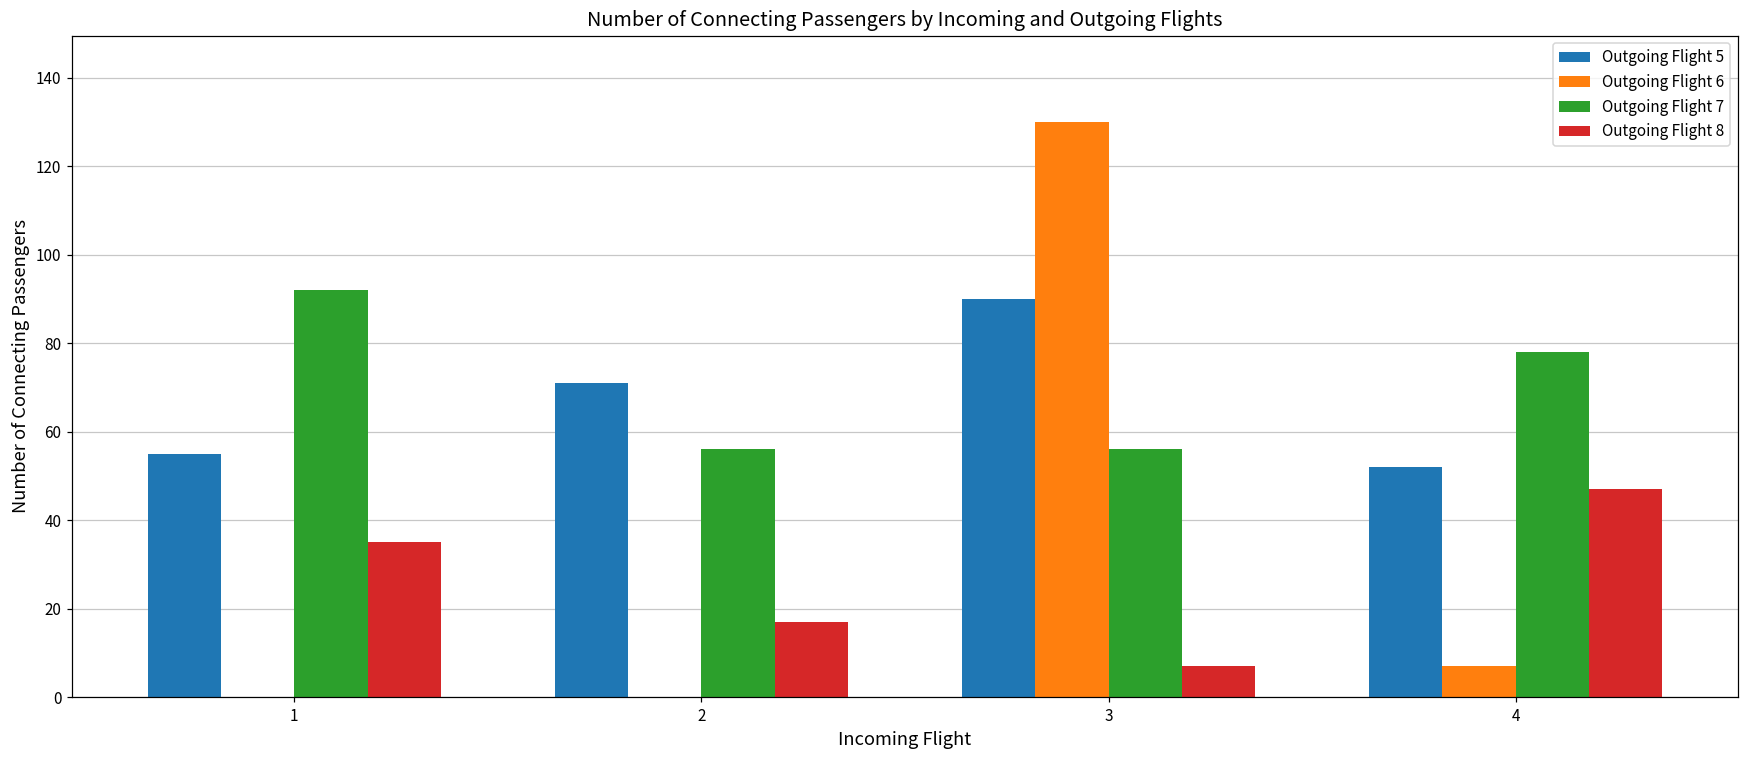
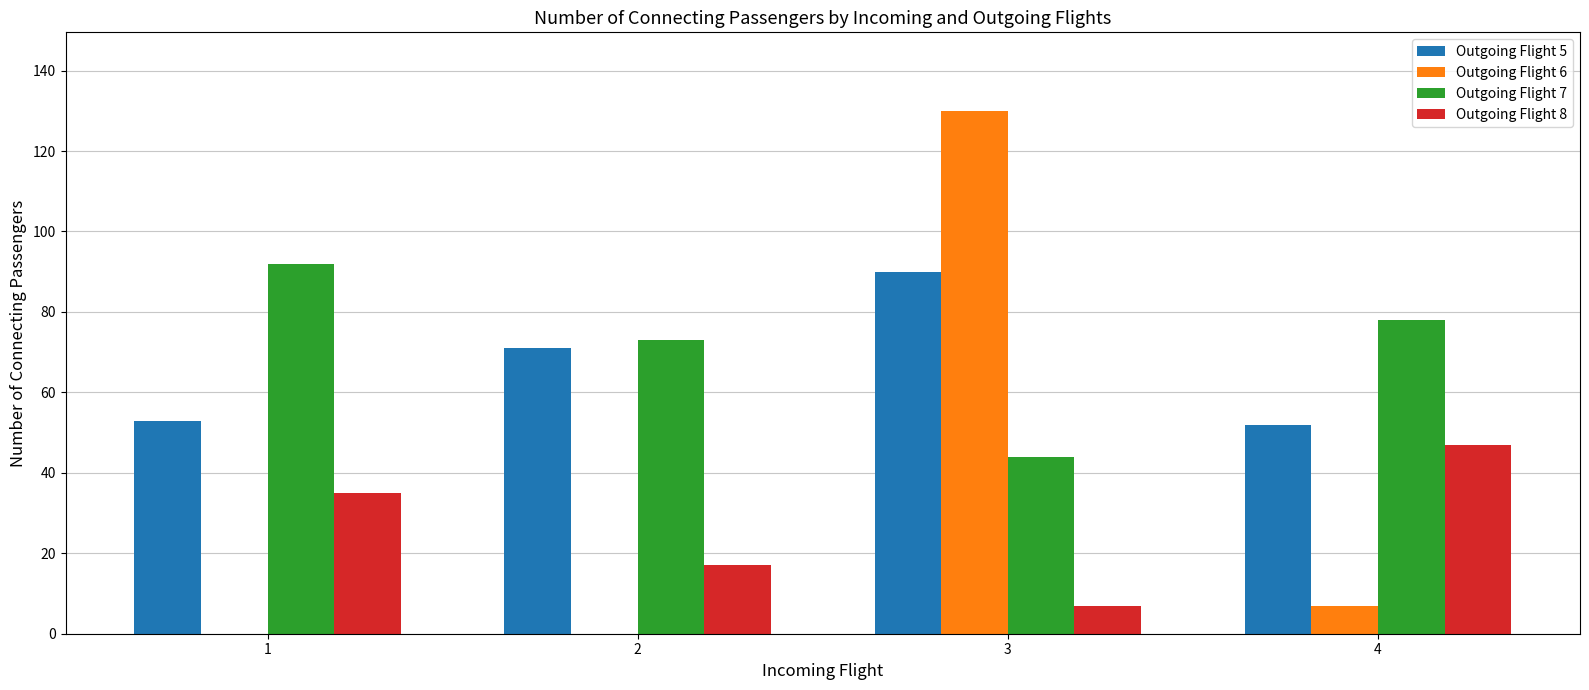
  {
    "Outgoing Flight 5": {
-     "1": 55,
+     "1": 53,
      "2": 71,
      "3": 90,
      "4": 52
    },
    "Outgoing Flight 6": {
      "1": 0,
      "2": 0,
      "3": 130,
      "4": 7
    },
    "Outgoing Flight 7": {
      "1": 92,
-     "2": 56,
-     "3": 56,
+     "2": 73,
+     "3": 44,
      "4": 78
    },
    "Outgoing Flight 8": {
      "1": 35,
      "2": 17,
      "3": 7,
      "4": 47
    }
  }
